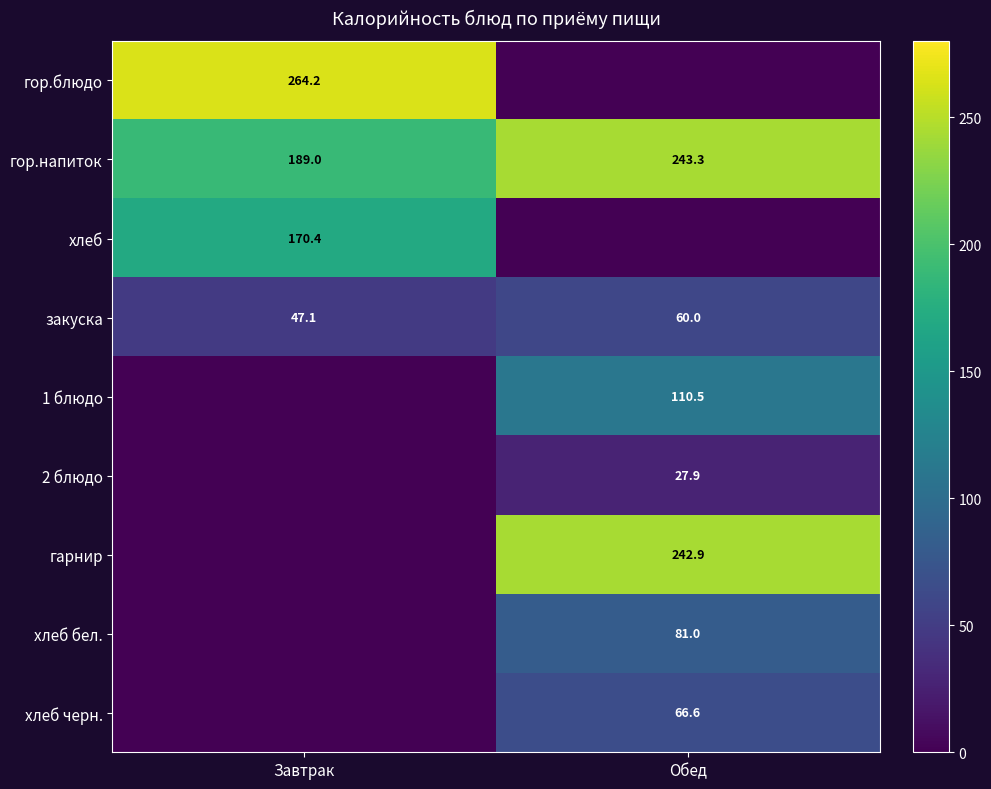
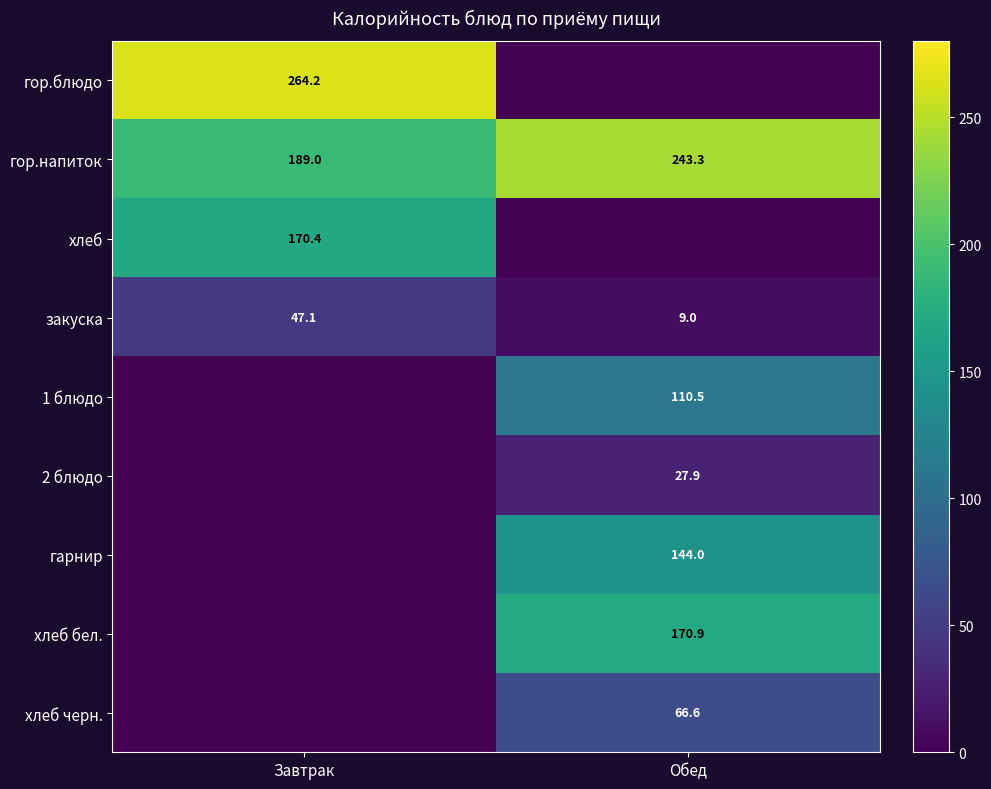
  {
    "гор.блюдо": {
      "Завтрак": 264.2
    },
    "гор.напиток": {
      "Завтрак": 189.0,
      "Обед": 243.3
    },
    "хлеб": {
      "Завтрак": 170.4
    },
    "закуска": {
      "Завтрак": 47.1,
-     "Обед": 60.0
+     "Обед": 9.0
    },
    "1 блюдо": {
      "Обед": 110.5
    },
    "2 блюдо": {
      "Обед": 27.9
    },
    "гарнир": {
-     "Обед": 242.9
+     "Обед": 144.0
    },
    "хлеб бел.": {
-     "Обед": 81.0
+     "Обед": 170.9
    },
    "хлеб черн.": {
      "Обед": 66.6
    }
  }
